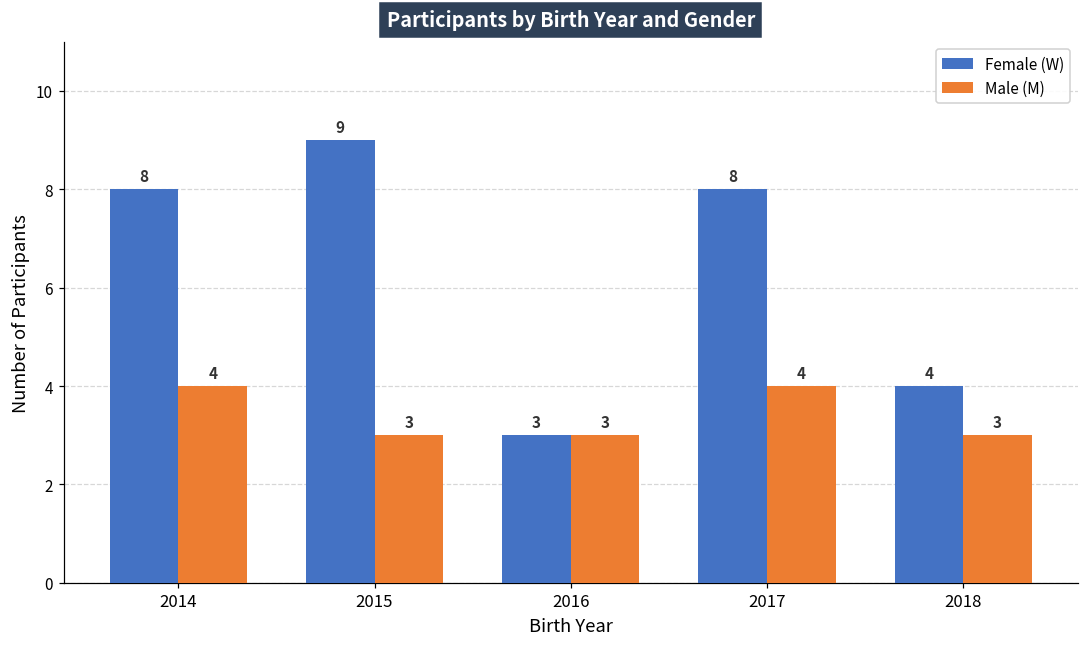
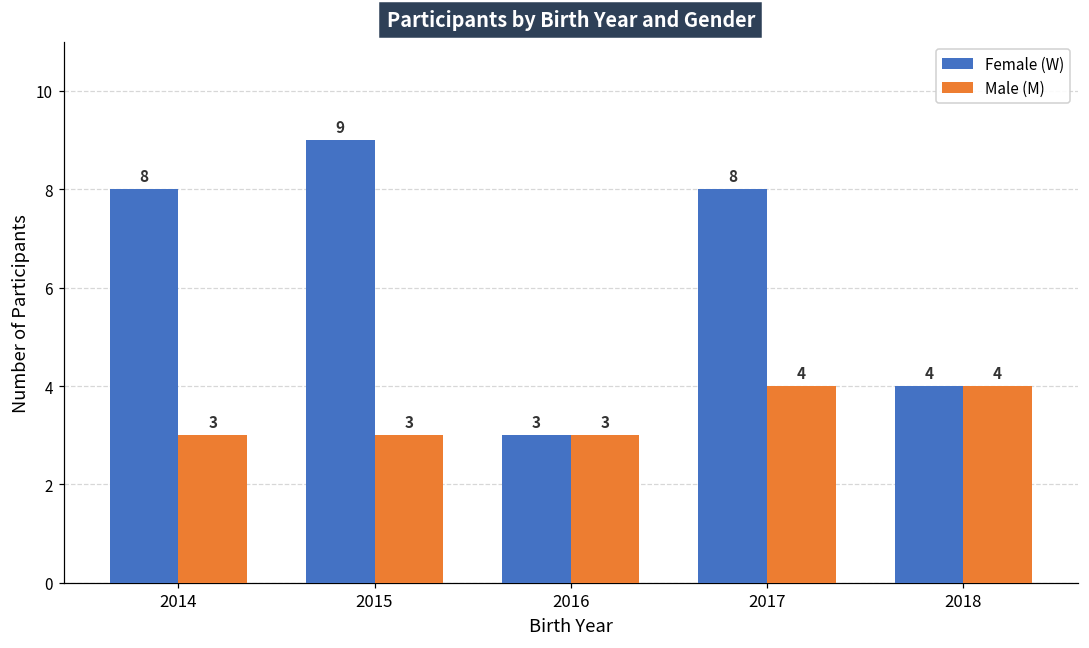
  {
    "Female (W)": {
      "2014": 8,
      "2015": 9,
      "2016": 3,
      "2017": 8,
      "2018": 4
    },
    "Male (M)": {
-     "2014": 4,
+     "2014": 3,
      "2015": 3,
      "2016": 3,
      "2017": 4,
-     "2018": 3
+     "2018": 4
    }
  }
